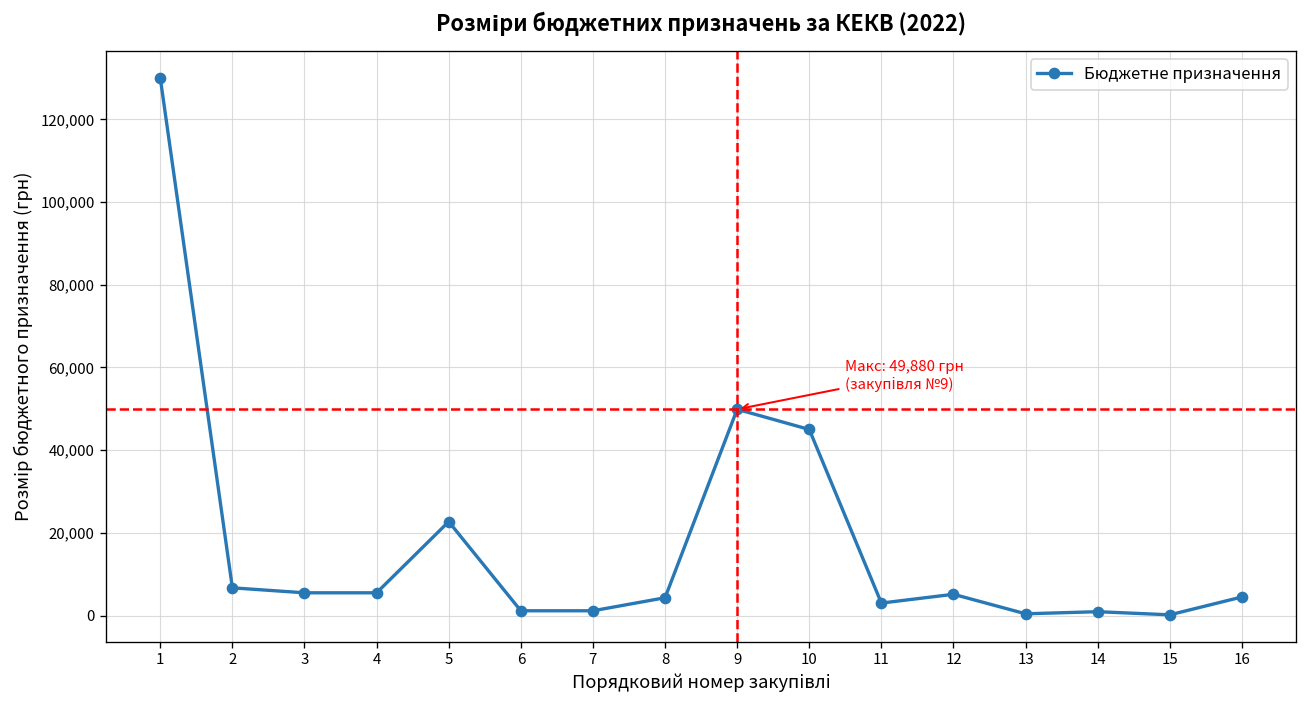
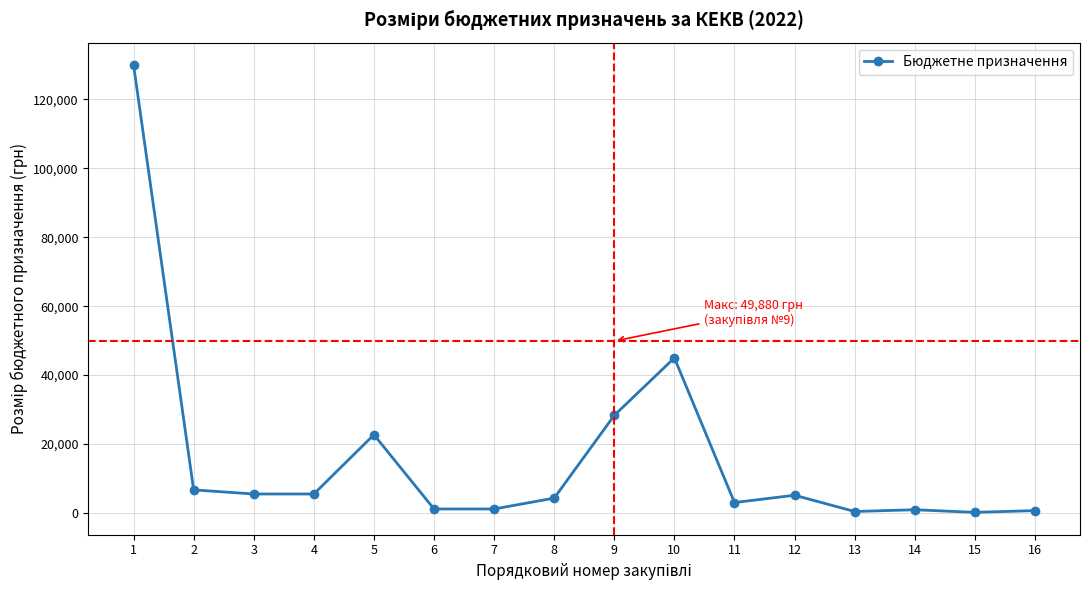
  {
    "1": "130,000",
    "2": "7,000",
    "3": "6,000",
    "4": "6,000",
    "5": "23,000",
    "6": "1,000",
    "7": "1,000",
    "8": "4,000",
-   "9": "50,000",
+   "9": "28,000",
    "11": "3,000",
    "12": "5,000",
    "13": "0",
    "14": "1,000",
    "15": "0",
-   "16": "4,000"
+   "16": "1,000"
  }
